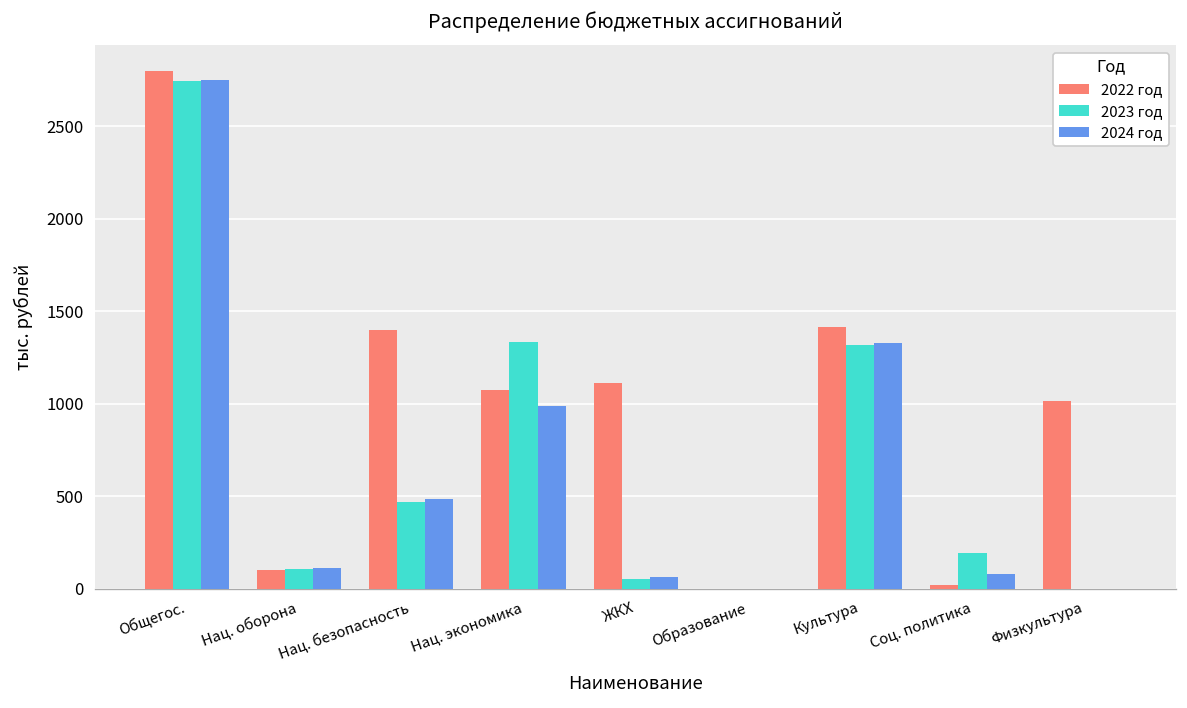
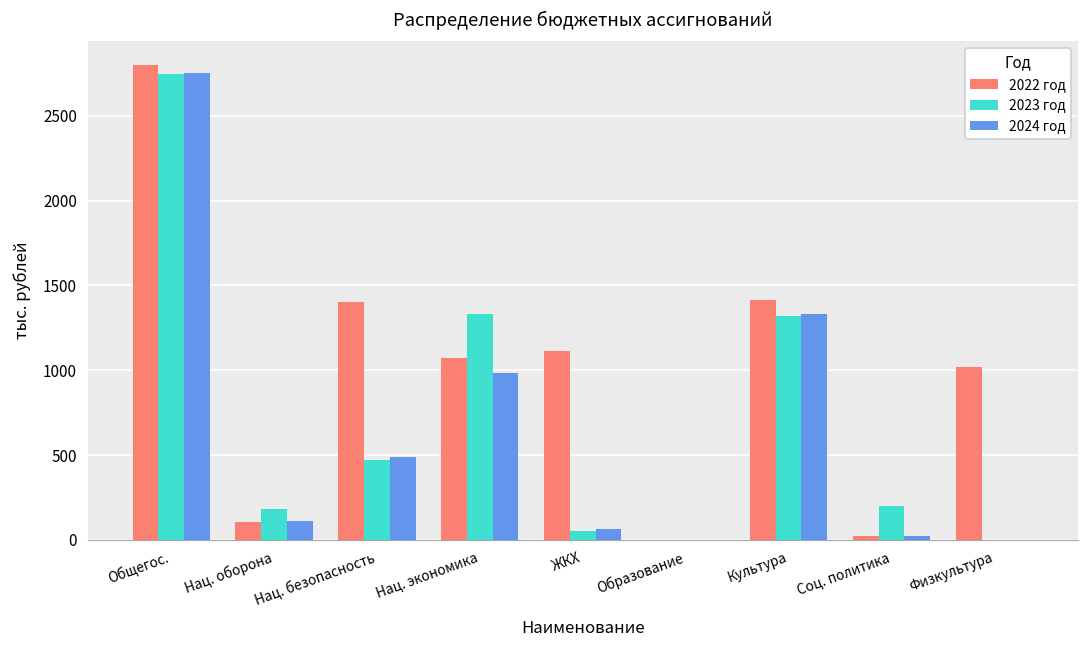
  {
    "2022 год": {
      "Общегос.": 2800,
      "Нац. оборона": 100,
      "Нац. безопасность": 1400,
      "Нац. экономика": 1070,
      "ЖКХ": 1110,
      "Культура": 1420,
      "Соц. политика": 20,
      "Физкультура": 1020
    },
    "2023 год": {
      "Общегос.": 2750,
-     "Нац. оборона": 110,
+     "Нац. оборона": 180,
      "Нац. безопасность": 470,
      "Нац. экономика": 1330,
      "ЖКХ": 50,
      "Культура": 1320,
      "Соц. политика": 200,
      "Физкультура": 0
    },
    "2024 год": {
      "Общегос.": 2750,
      "Нац. оборона": 110,
      "Нац. безопасность": 490,
      "Нац. экономика": 990,
      "ЖКХ": 60,
      "Культура": 1330,
-     "Соц. политика": 80,
+     "Соц. политика": 20,
      "Физкультура": 0
    }
  }
